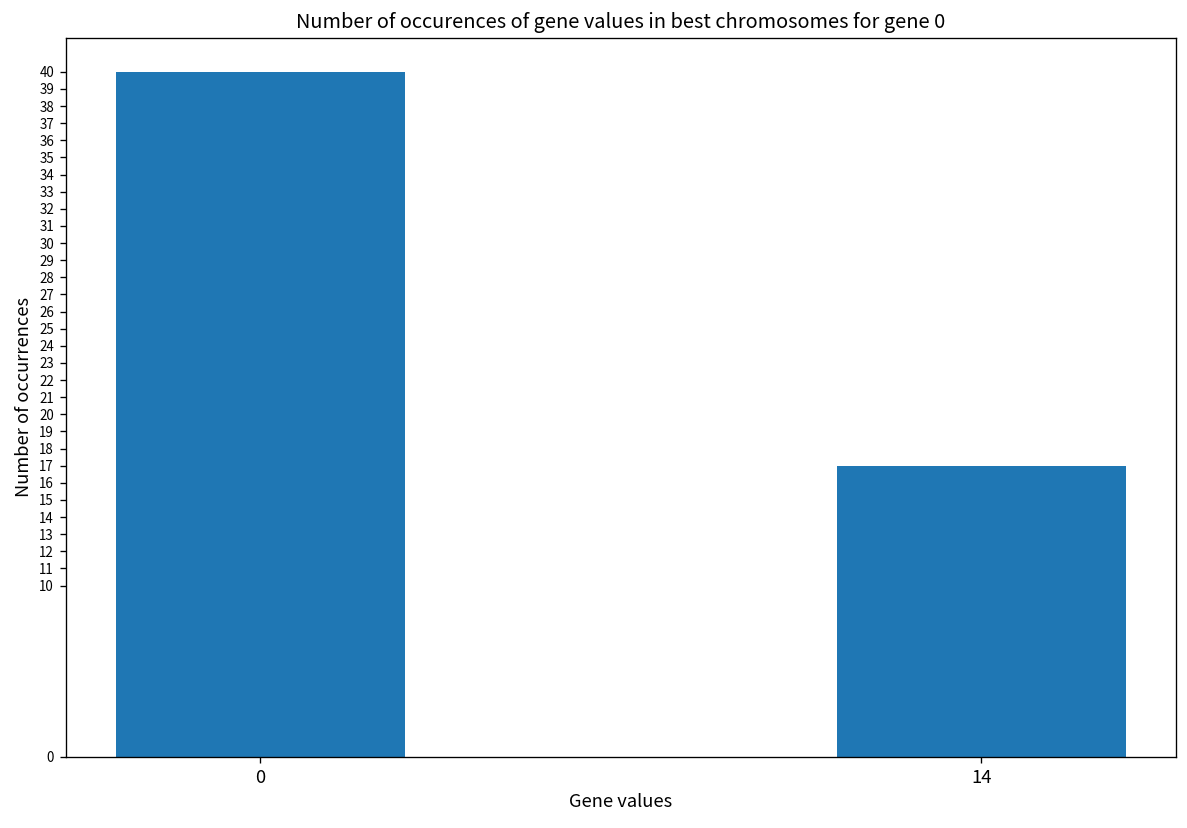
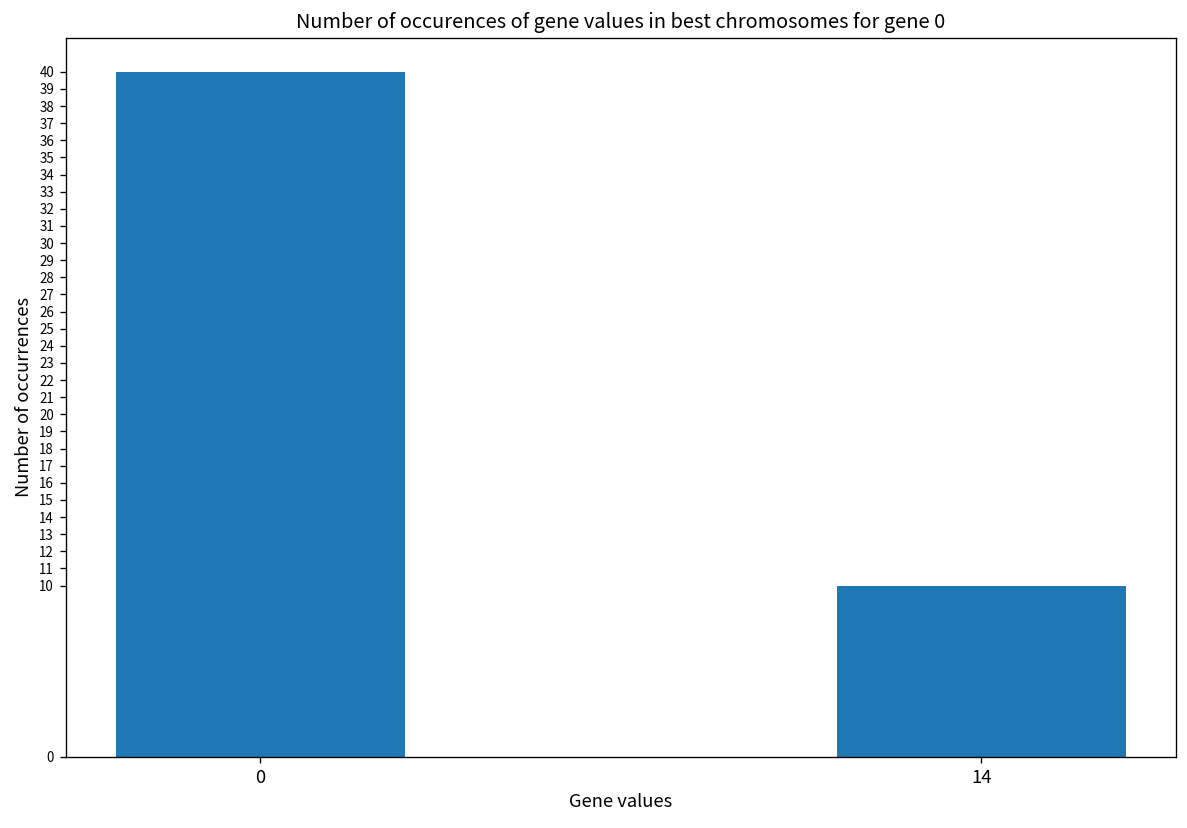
  {
    "0": 40,
-   "14": 17
+   "14": 10
  }
